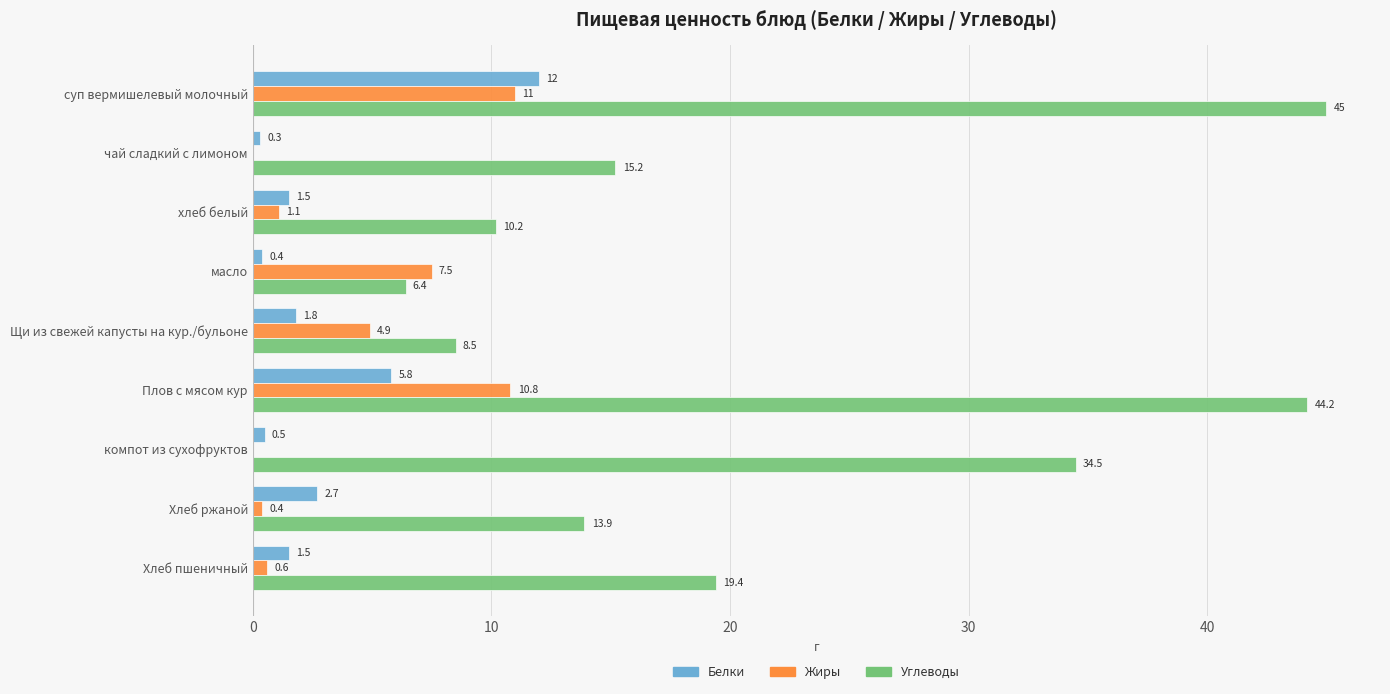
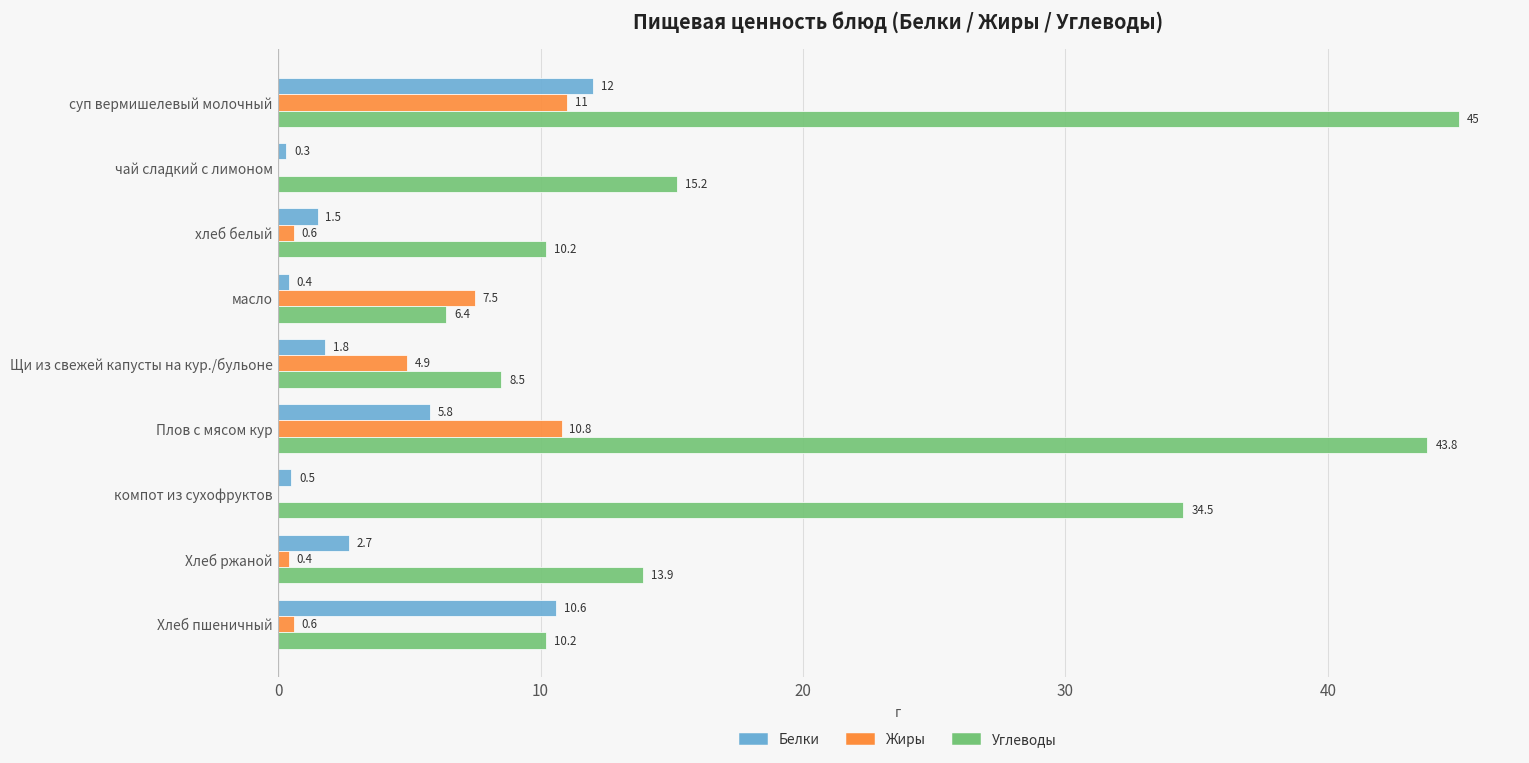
  {
    "Белки": {
      "суп вермишелевый молочный": 12,
      "чай сладкий с лимоном": 0.3,
      "хлеб белый": 1.5,
      "масло": 0.4,
      "Щи из свежей капусты на кур./бульоне": 1.8,
      "Плов с мясом кур": 5.8,
      "компот из сухофруктов": 0.5,
      "Хлеб ржаной": 2.7,
-     "Хлеб пшеничный": 1.5
+     "Хлеб пшеничный": 10.6
    },
    "Жиры": {
      "суп вермишелевый молочный": 11,
-     "хлеб белый": 1.1,
+     "хлеб белый": 0.6,
      "масло": 7.5,
      "Щи из свежей капусты на кур./бульоне": 4.9,
      "Плов с мясом кур": 10.8,
      "Хлеб ржаной": 0.4,
      "Хлеб пшеничный": 0.6
    },
    "Углеводы": {
      "суп вермишелевый молочный": 45,
      "чай сладкий с лимоном": 15.2,
      "хлеб белый": 10.2,
      "масло": 6.4,
      "Щи из свежей капусты на кур./бульоне": 8.5,
-     "Плов с мясом кур": 44.2,
+     "Плов с мясом кур": 43.8,
      "компот из сухофруктов": 34.5,
      "Хлеб ржаной": 13.9,
-     "Хлеб пшеничный": 19.4
+     "Хлеб пшеничный": 10.2
    }
  }
